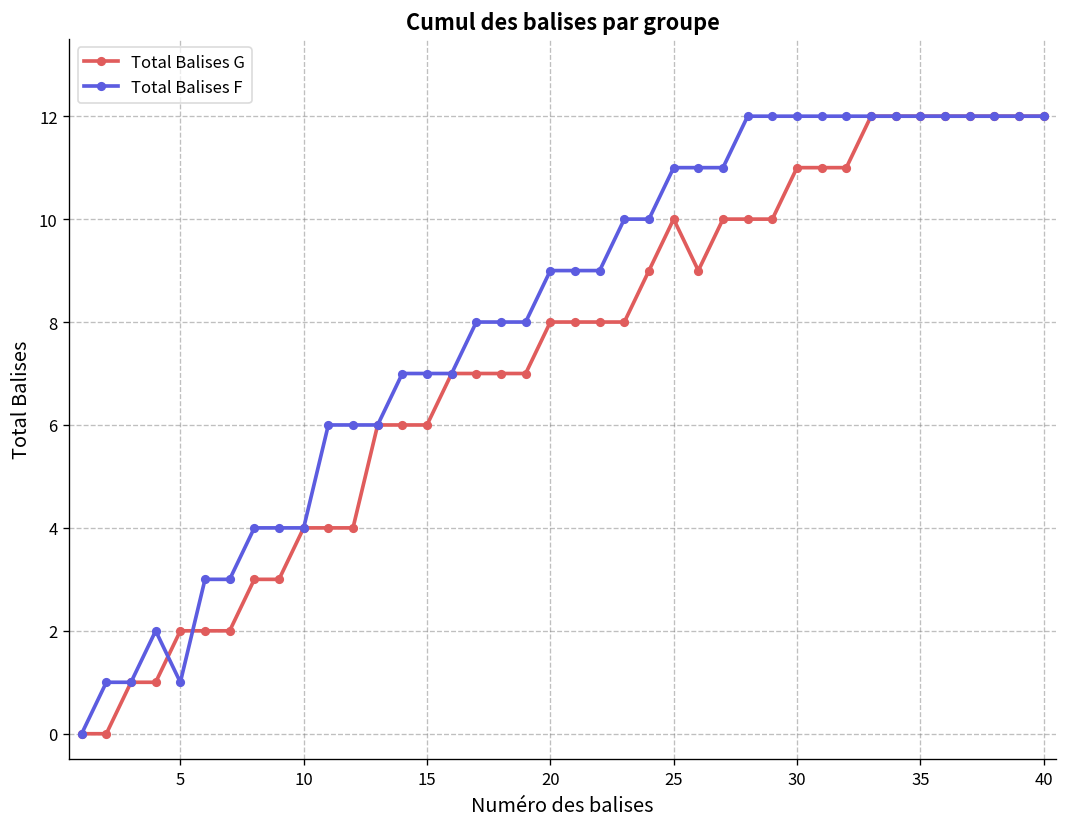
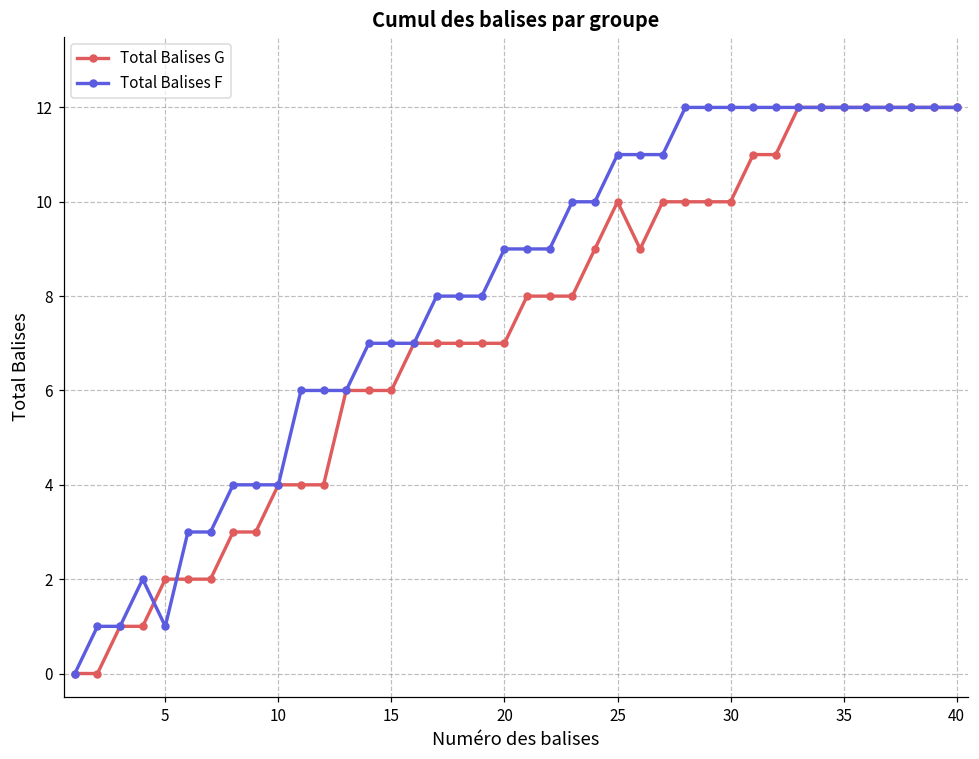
  {
    "Total Balises G": {
      "5": 2,
      "15": 6,
-     "20": 8,
+     "20": 7,
      "25": 10,
-     "30": 11
+     "30": 10
    },
    "Total Balises F": {
      "5": 1,
      "15": 7,
      "20": 9,
      "25": 11,
      "30": 12
    }
  }
